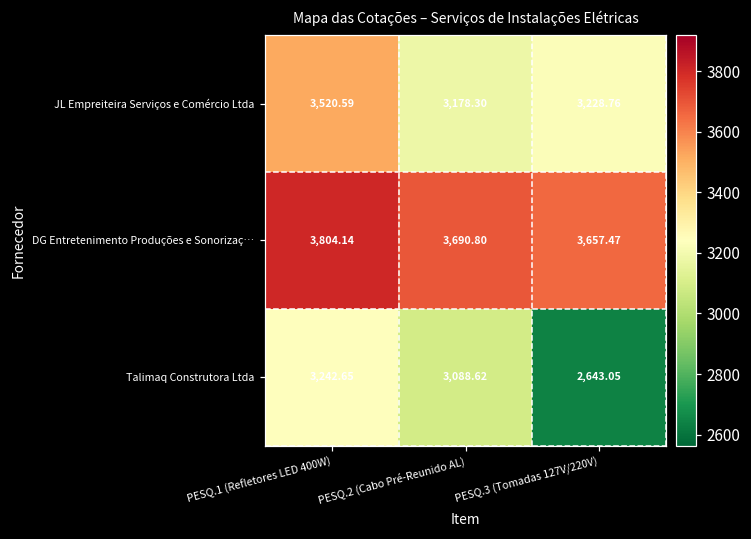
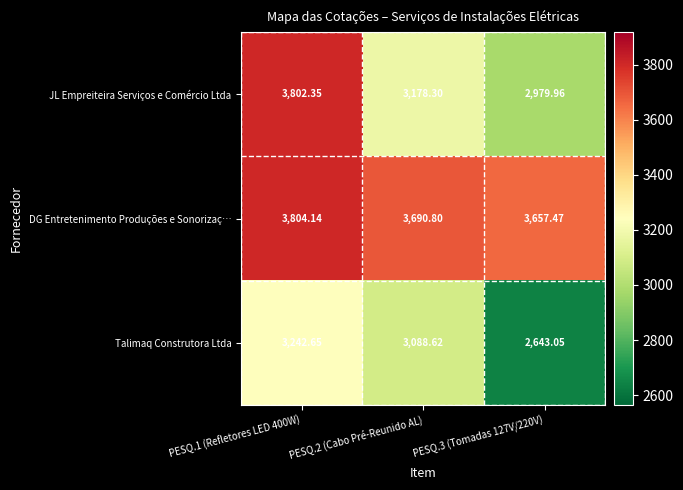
  {
    "JL Empreiteira Serviços e Comércio Ltda": {
-     "PESQ.1 (Refletores LED 400W)": "3,520.59",
+     "PESQ.1 (Refletores LED 400W)": "3,802.35",
      "PESQ.2 (Cabo Pré-Reunido AL)": "3,178.30",
-     "PESQ.3 (Tomadas 127V/220V)": "3,228.76"
+     "PESQ.3 (Tomadas 127V/220V)": "2,979.96"
    },
    "DG Entretenimento Produções e Sonorizaç…": {
      "PESQ.1 (Refletores LED 400W)": "3,804.14",
      "PESQ.2 (Cabo Pré-Reunido AL)": "3,690.80",
      "PESQ.3 (Tomadas 127V/220V)": "3,657.47"
    },
    "Talimaq Construtora Ltda": {
      "PESQ.1 (Refletores LED 400W)": "3,242.65",
      "PESQ.2 (Cabo Pré-Reunido AL)": "3,088.62",
      "PESQ.3 (Tomadas 127V/220V)": "2,643.05"
    }
  }
